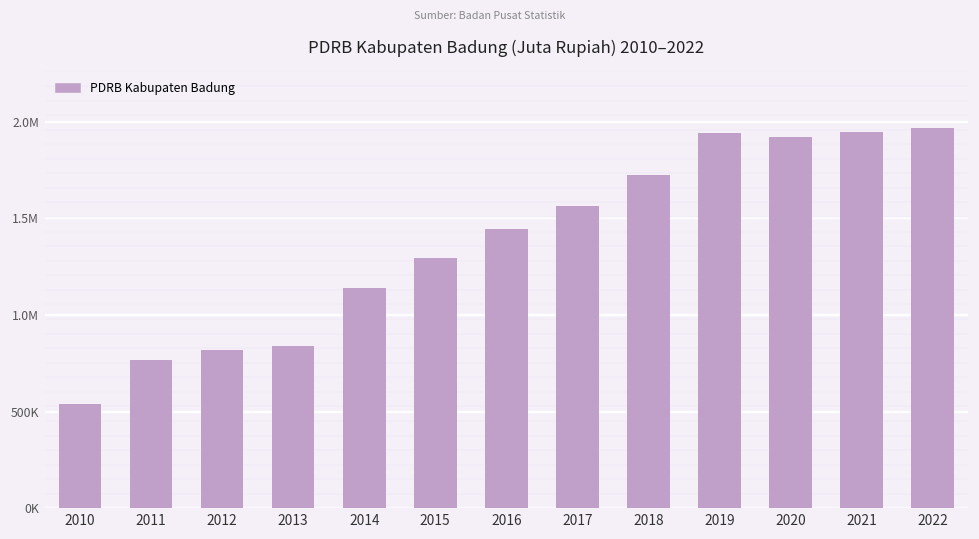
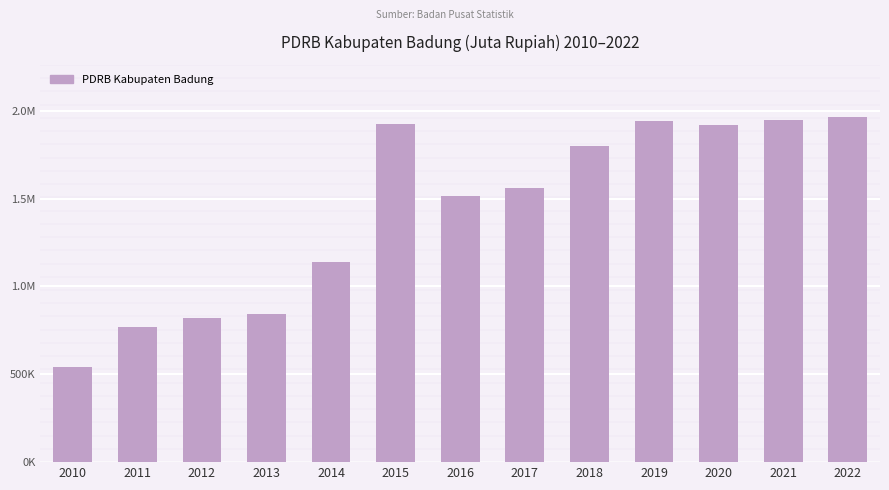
  {
    "2010": 540000,
    "2011": 770000,
    "2012": 820000,
    "2013": 840000,
    "2014": 1140000,
-   "2015": 1290000,
-   "2016": 1440000,
+   "2015": 1920000,
+   "2016": 1510000,
    "2017": 1560000,
-   "2018": 1720000,
+   "2018": 1800000,
    "2019": 1940000,
    "2020": 1920000,
    "2021": 1950000,
    "2022": 1970000
  }
